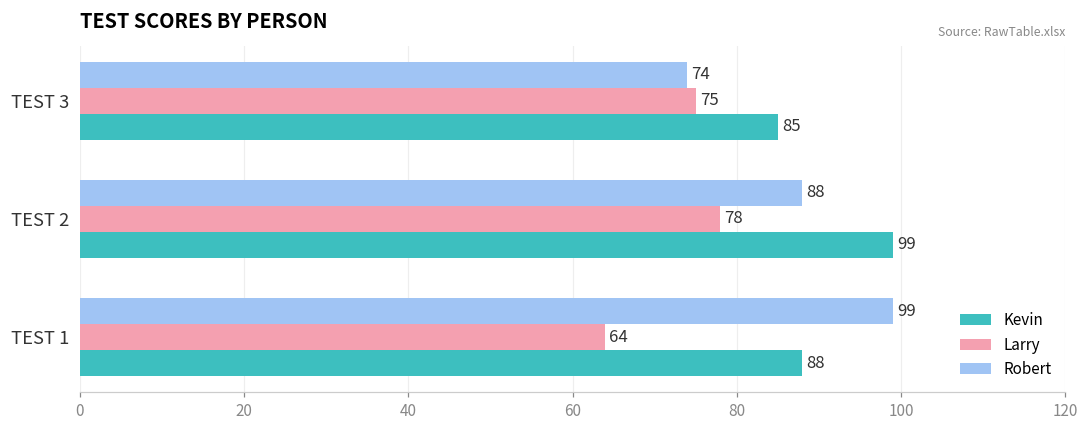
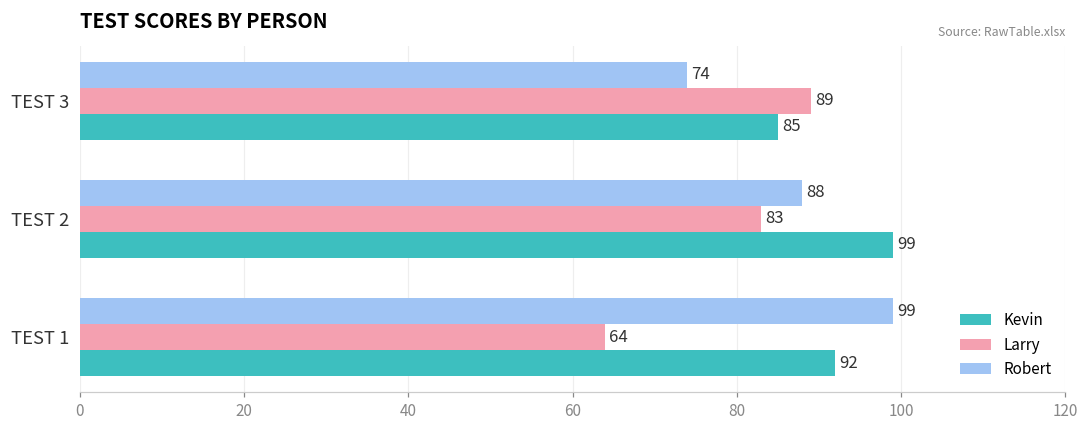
  {
    "Kevin": {
      "TEST 3": 85,
      "TEST 2": 99,
-     "TEST 1": 88
+     "TEST 1": 92
    },
    "Larry": {
-     "TEST 3": 75,
-     "TEST 2": 78,
+     "TEST 3": 89,
+     "TEST 2": 83,
      "TEST 1": 64
    },
    "Robert": {
      "TEST 3": 74,
      "TEST 2": 88,
      "TEST 1": 99
    }
  }
